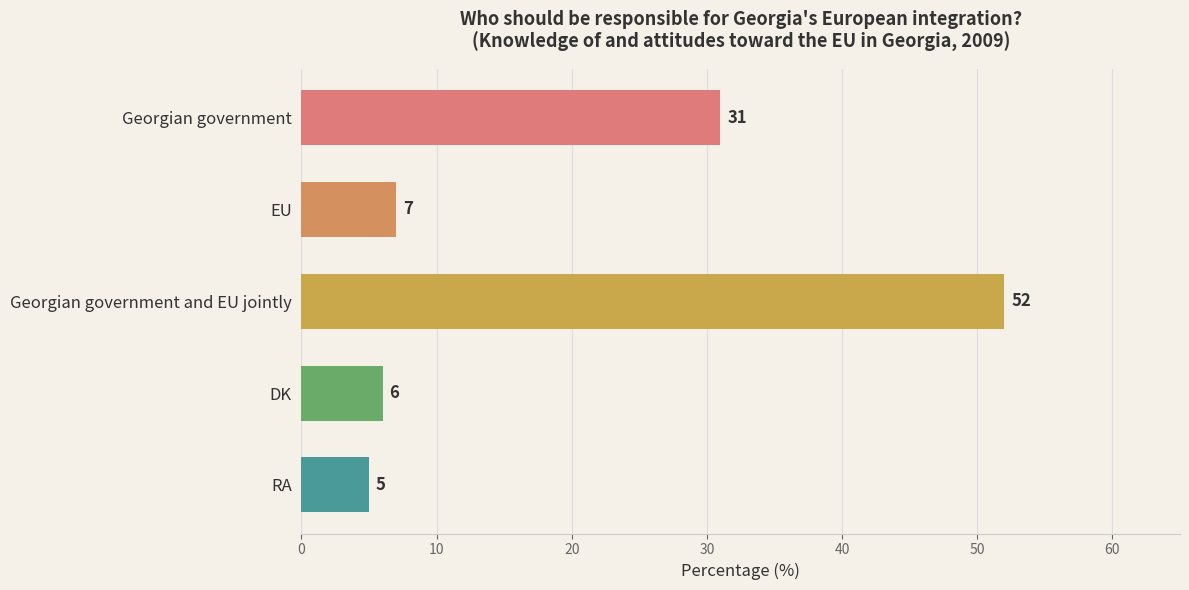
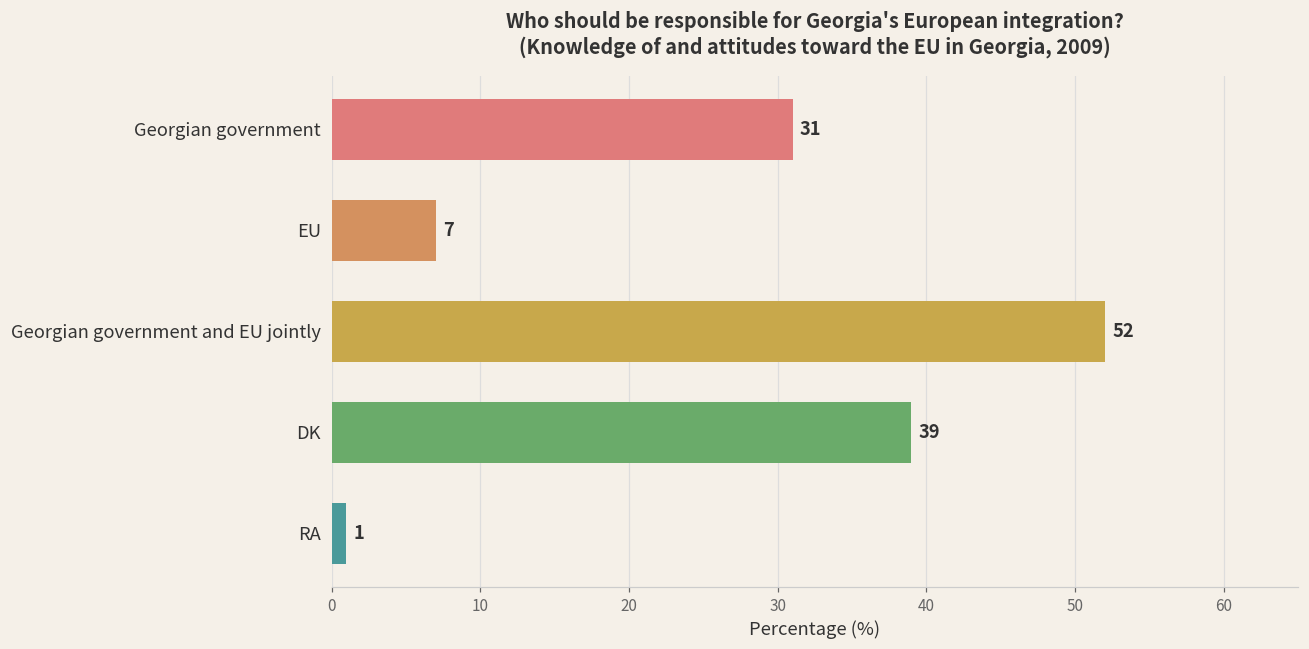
  {
    "Georgian government": 31,
    "EU": 7,
    "Georgian government and EU jointly": 52,
-   "DK": 6,
-   "RA": 5
+   "DK": 39,
+   "RA": 1
  }
